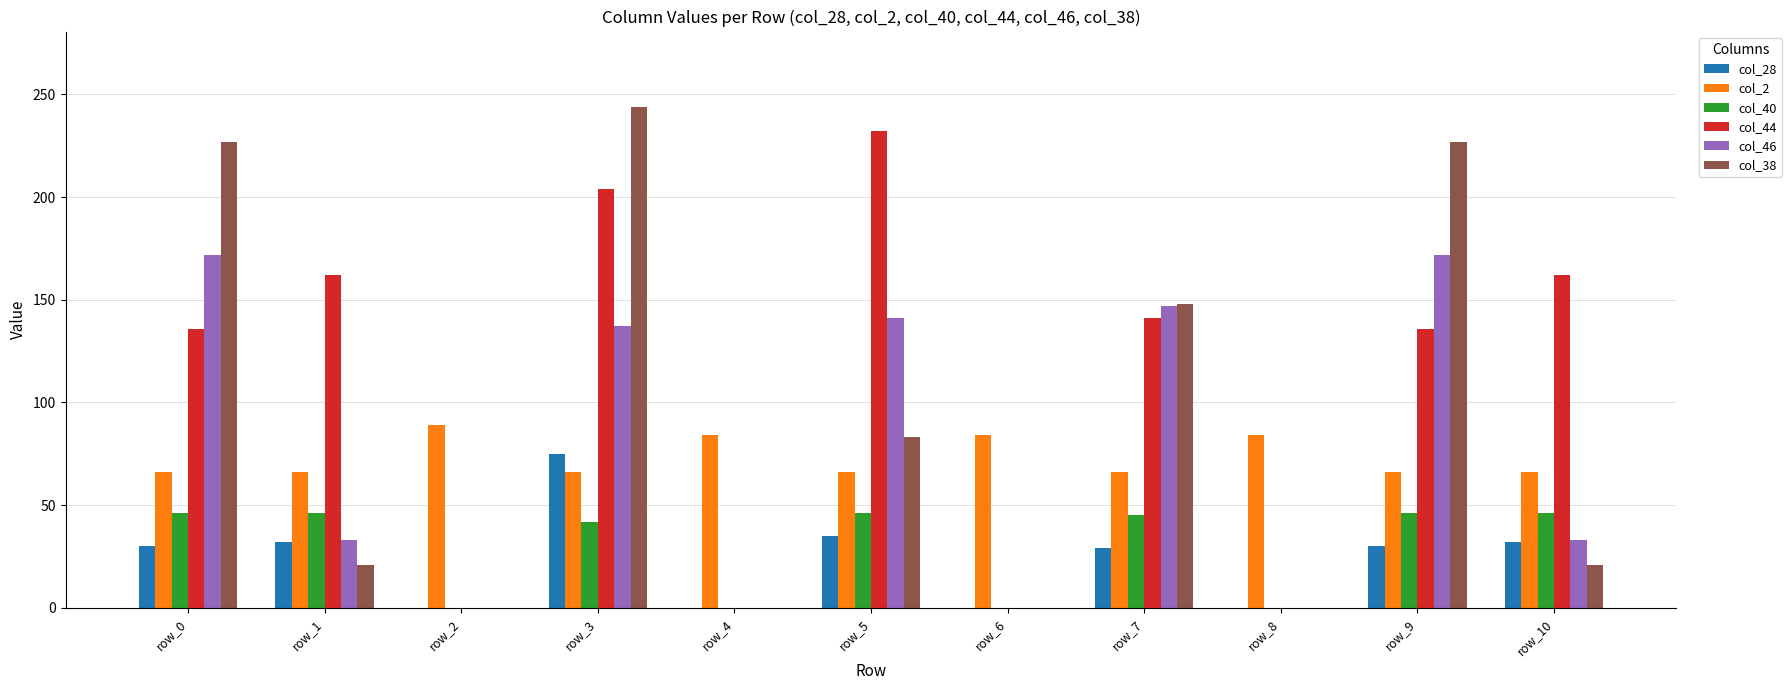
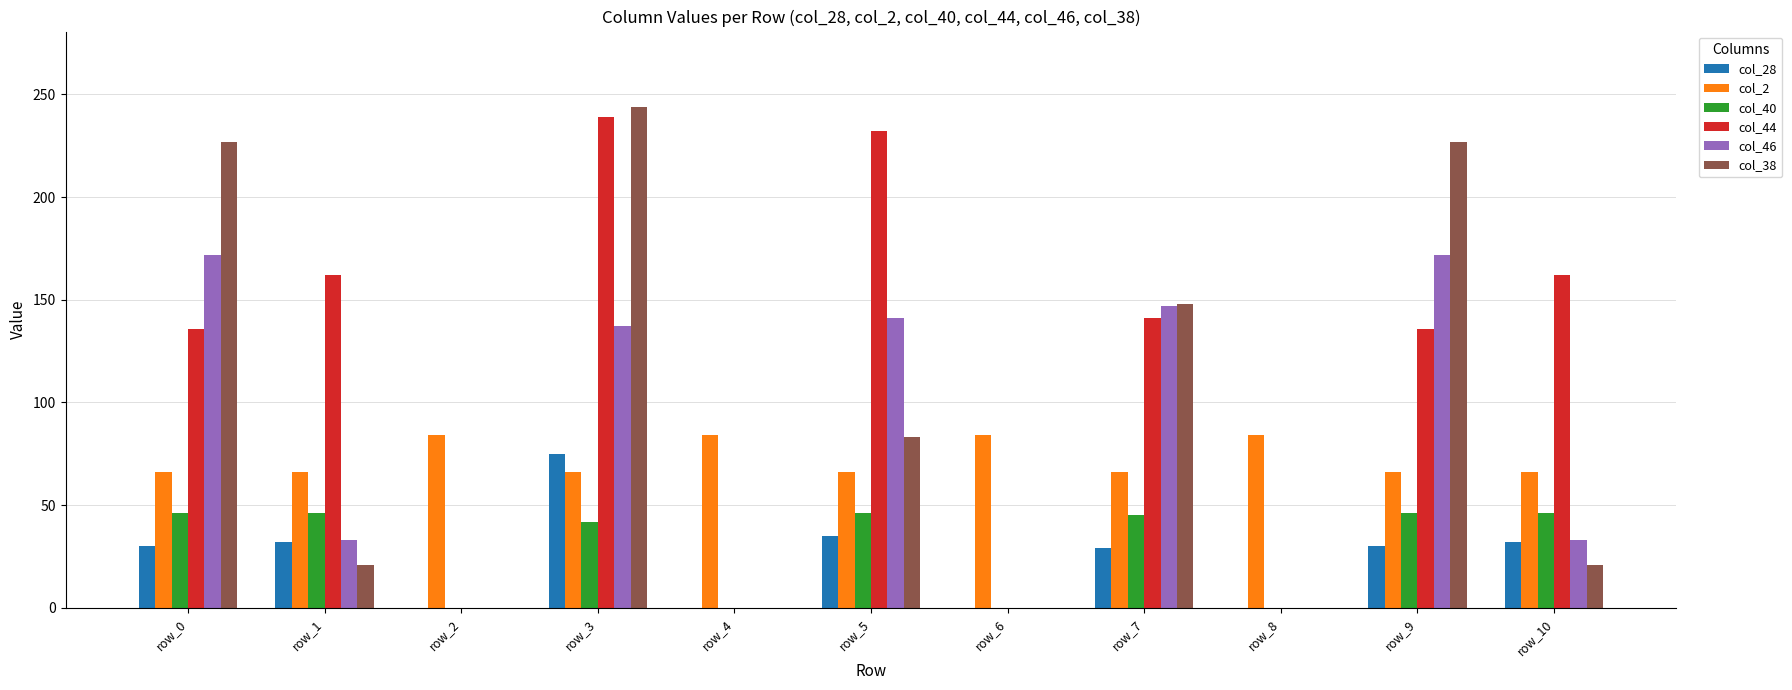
  {
    "col_28": {
      "row_0": 30,
      "row_1": 32,
      "row_2": 0,
      "row_3": 75,
      "row_4": 0,
      "row_5": 35,
      "row_6": 0,
      "row_7": 29,
      "row_8": 0,
      "row_9": 30,
      "row_10": 32
    },
    "col_2": {
      "row_0": 66,
      "row_1": 66,
-     "row_2": 89,
+     "row_2": 84,
      "row_3": 66,
      "row_4": 84,
      "row_5": 66,
      "row_6": 84,
      "row_7": 66,
      "row_8": 84,
      "row_9": 66,
      "row_10": 66
    },
    "col_40": {
      "row_0": 46,
      "row_1": 46,
      "row_2": 0,
      "row_3": 42,
      "row_4": 0,
      "row_5": 46,
      "row_6": 0,
      "row_7": 45,
      "row_8": 0,
      "row_9": 46,
      "row_10": 46
    },
    "col_44": {
      "row_0": 136,
      "row_1": 162,
      "row_2": 0,
-     "row_3": 204,
+     "row_3": 239,
      "row_4": 0,
      "row_5": 232,
      "row_6": 0,
      "row_7": 141,
      "row_8": 0,
      "row_9": 136,
      "row_10": 162
    },
    "col_46": {
      "row_0": 172,
      "row_1": 33,
      "row_2": 0,
      "row_3": 137,
      "row_4": 0,
      "row_5": 141,
      "row_6": 0,
      "row_7": 147,
      "row_8": 0,
      "row_9": 172,
      "row_10": 33
    },
    "col_38": {
      "row_0": 227,
      "row_1": 21,
      "row_2": 0,
      "row_3": 244,
      "row_4": 0,
      "row_5": 83,
      "row_6": 0,
      "row_7": 148,
      "row_8": 0,
      "row_9": 227,
      "row_10": 21
    }
  }
